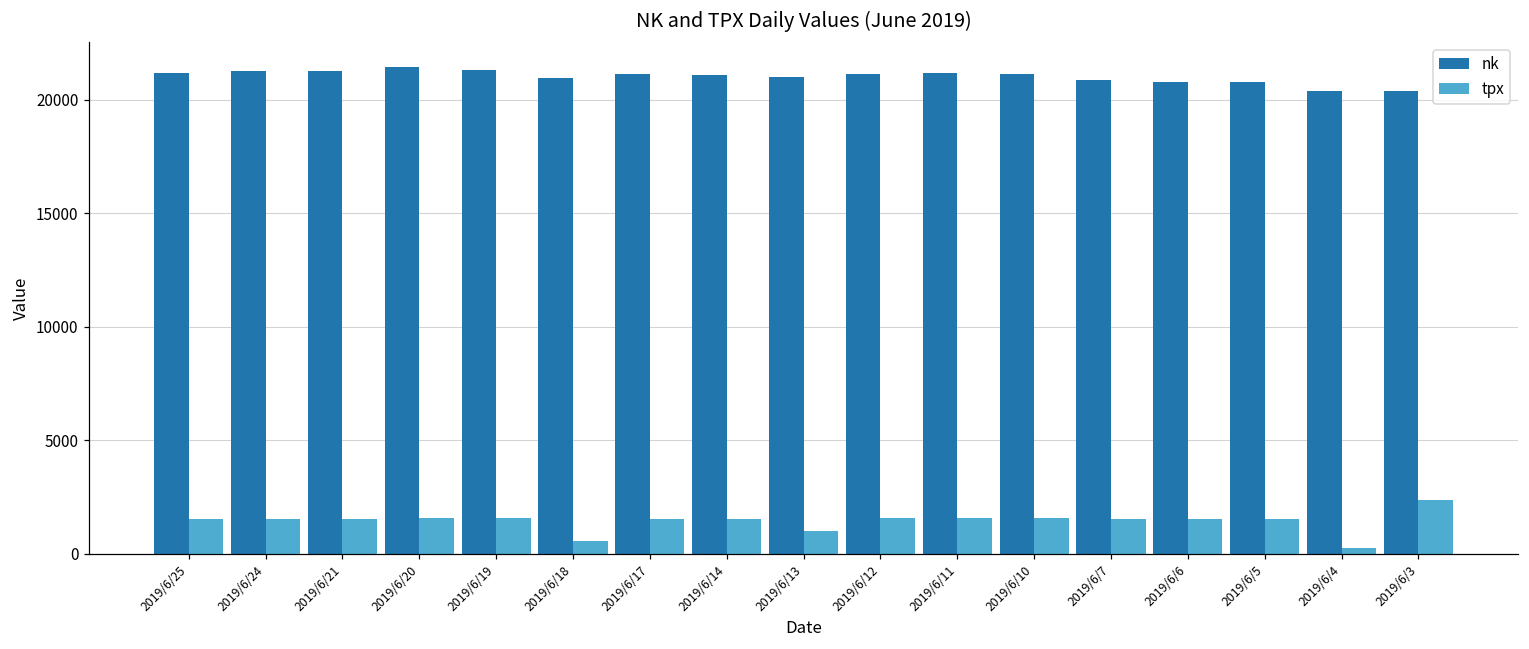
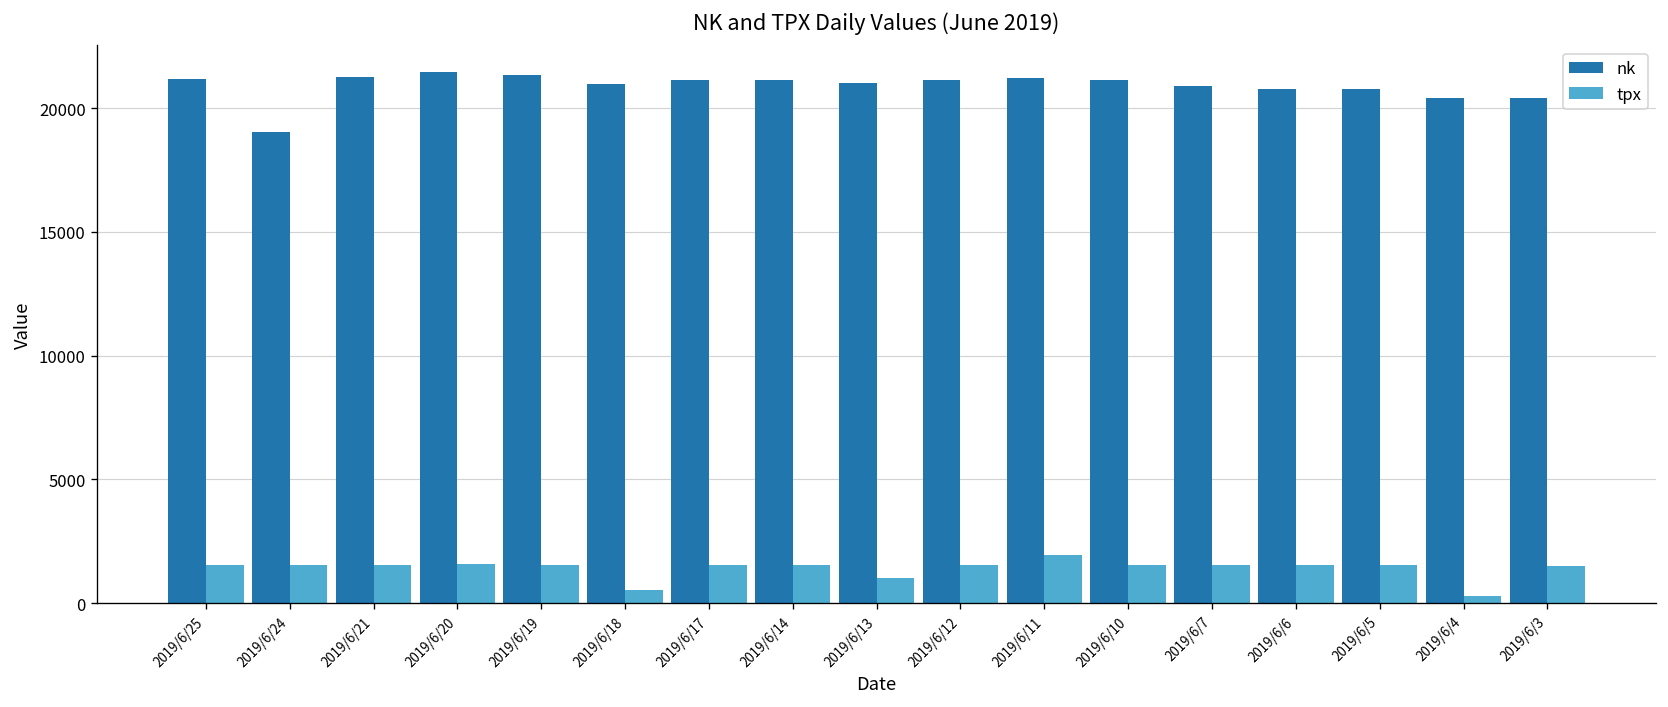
  {
    "nk": {
      "2019/6/25": 21200,
-     "2019/6/24": 21300,
+     "2019/6/24": 19000,
      "2019/6/21": 21300,
      "2019/6/20": 21500,
      "2019/6/19": 21300,
      "2019/6/18": 21000,
      "2019/6/17": 21100,
      "2019/6/14": 21100,
      "2019/6/13": 21000,
      "2019/6/12": 21100,
      "2019/6/11": 21200,
      "2019/6/10": 21100,
      "2019/6/7": 20900,
      "2019/6/6": 20800,
      "2019/6/5": 20800,
      "2019/6/4": 20400,
      "2019/6/3": 20400
    },
    "tpx": {
      "2019/6/25": 1500,
      "2019/6/24": 1500,
      "2019/6/21": 1500,
      "2019/6/20": 1600,
      "2019/6/19": 1600,
      "2019/6/18": 500,
      "2019/6/17": 1500,
      "2019/6/14": 1500,
      "2019/6/13": 1000,
      "2019/6/12": 1600,
-     "2019/6/11": 1600,
+     "2019/6/11": 1900,
      "2019/6/10": 1600,
      "2019/6/7": 1500,
      "2019/6/6": 1500,
      "2019/6/5": 1500,
      "2019/6/4": 300,
-     "2019/6/3": 2400
+     "2019/6/3": 1500
    }
  }
